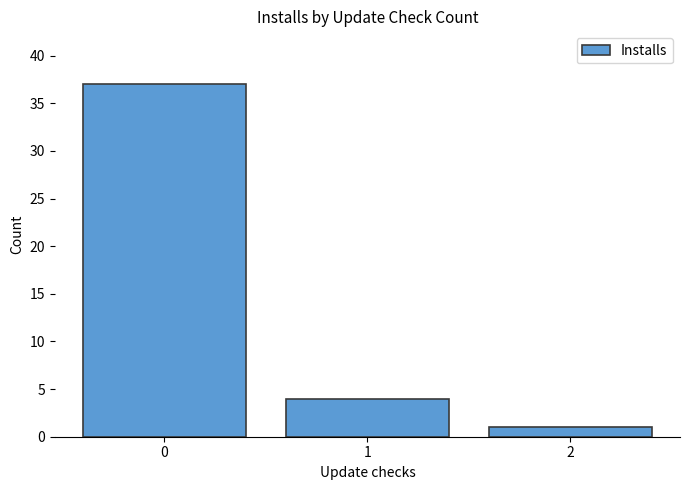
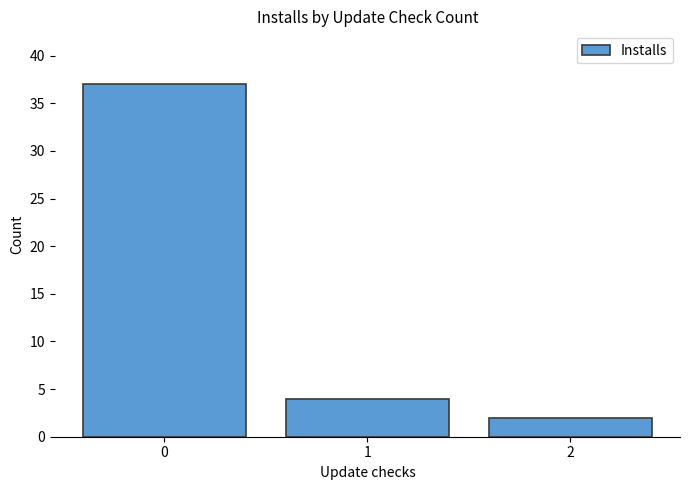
  {
    "0": 37,
    "1": 4,
-   "2": 1
+   "2": 2
  }
